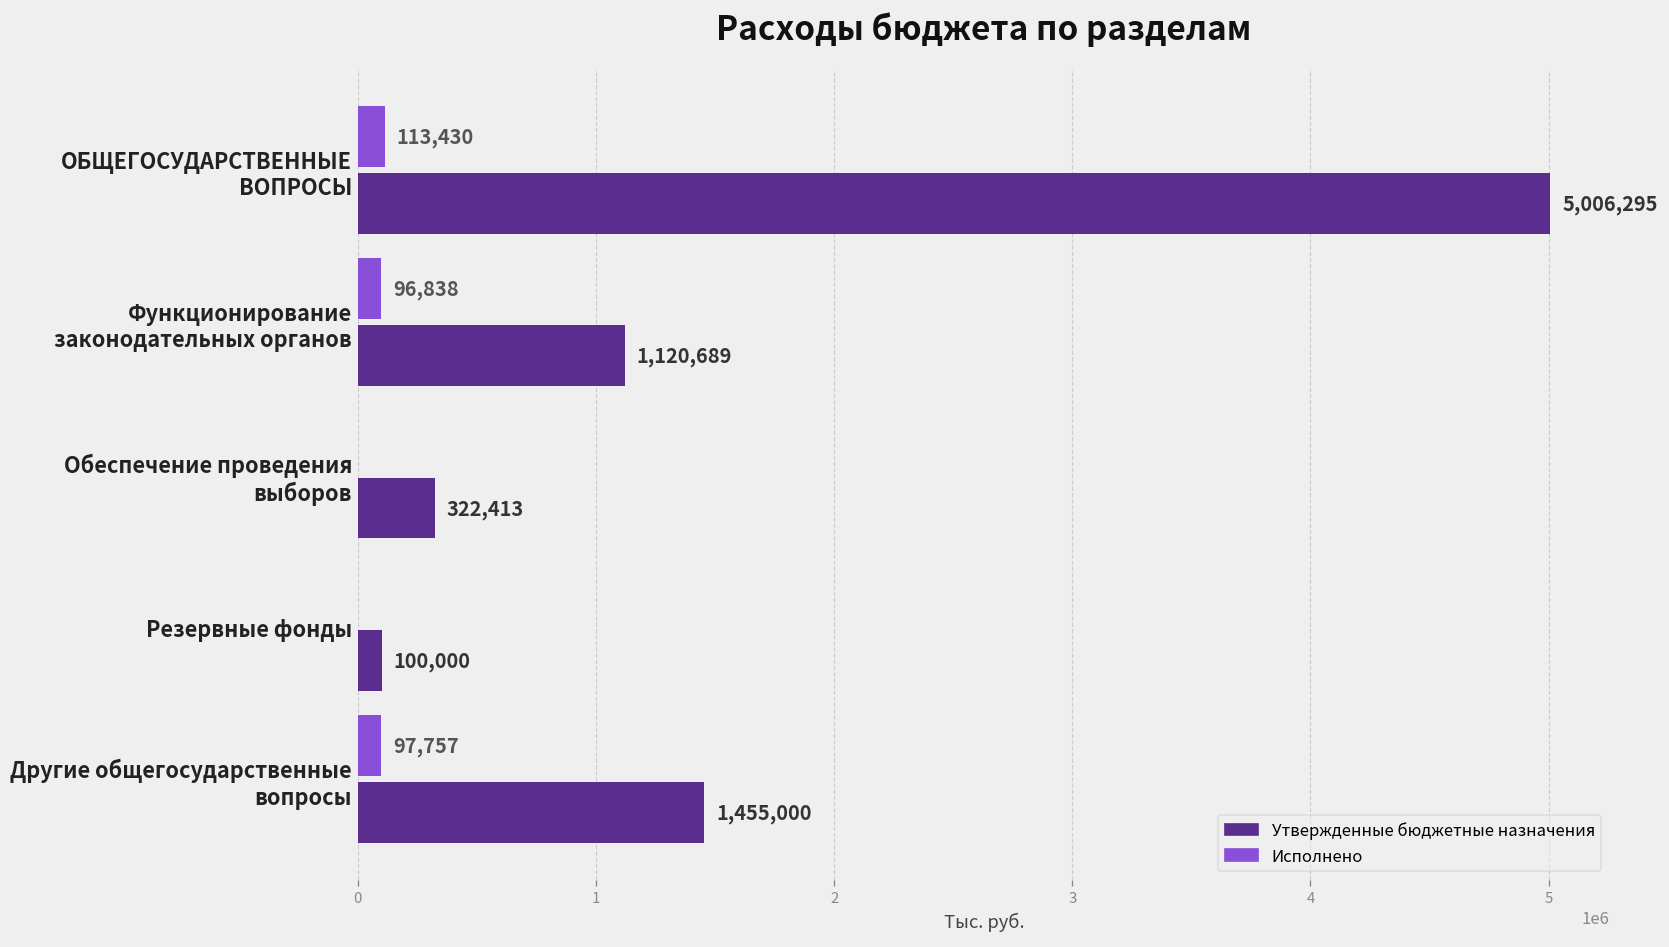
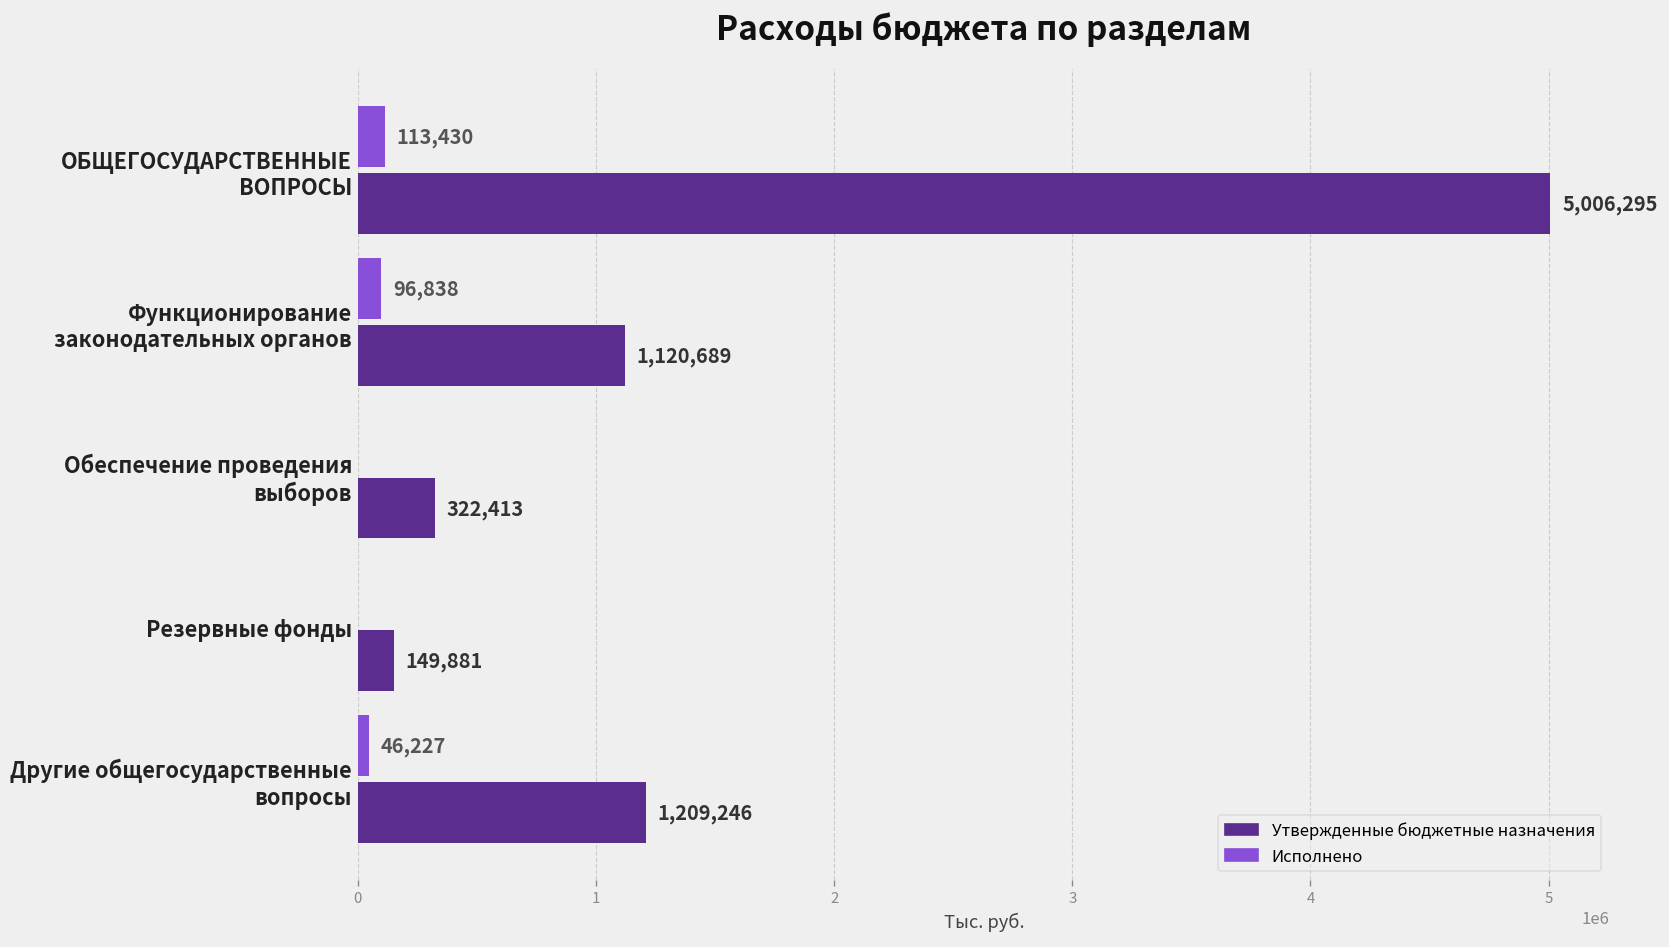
  {
    "Утвержденные бюджетные назначения": {
      "ОБЩЕГОСУДАРСТВЕННЫЕ ВОПРОСЫ": "5,006,295",
      "Функционирование законодательных органов": "1,120,689",
      "Обеспечение проведения выборов": "322,413",
-     "Резервные фонды": "100,000",
-     "Другие общегосударственные вопросы": "1,455,000"
+     "Резервные фонды": "149,881",
+     "Другие общегосударственные вопросы": "1,209,246"
    },
    "Исполнено": {
      "ОБЩЕГОСУДАРСТВЕННЫЕ ВОПРОСЫ": "113,430",
      "Функционирование законодательных органов": "96,838",
-     "Другие общегосударственные вопросы": "97,757"
+     "Другие общегосударственные вопросы": "46,227"
    }
  }
